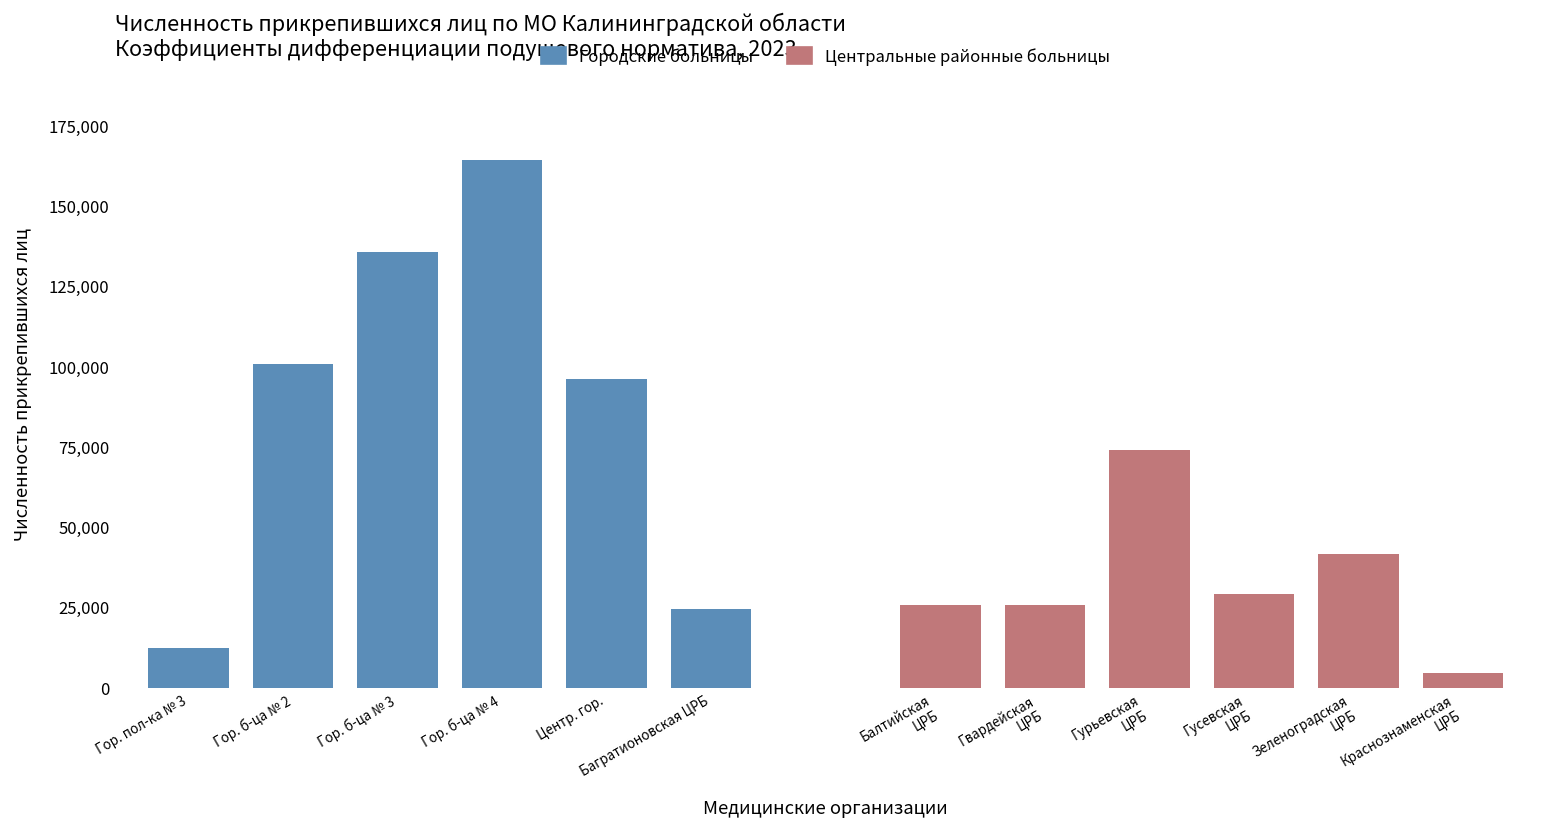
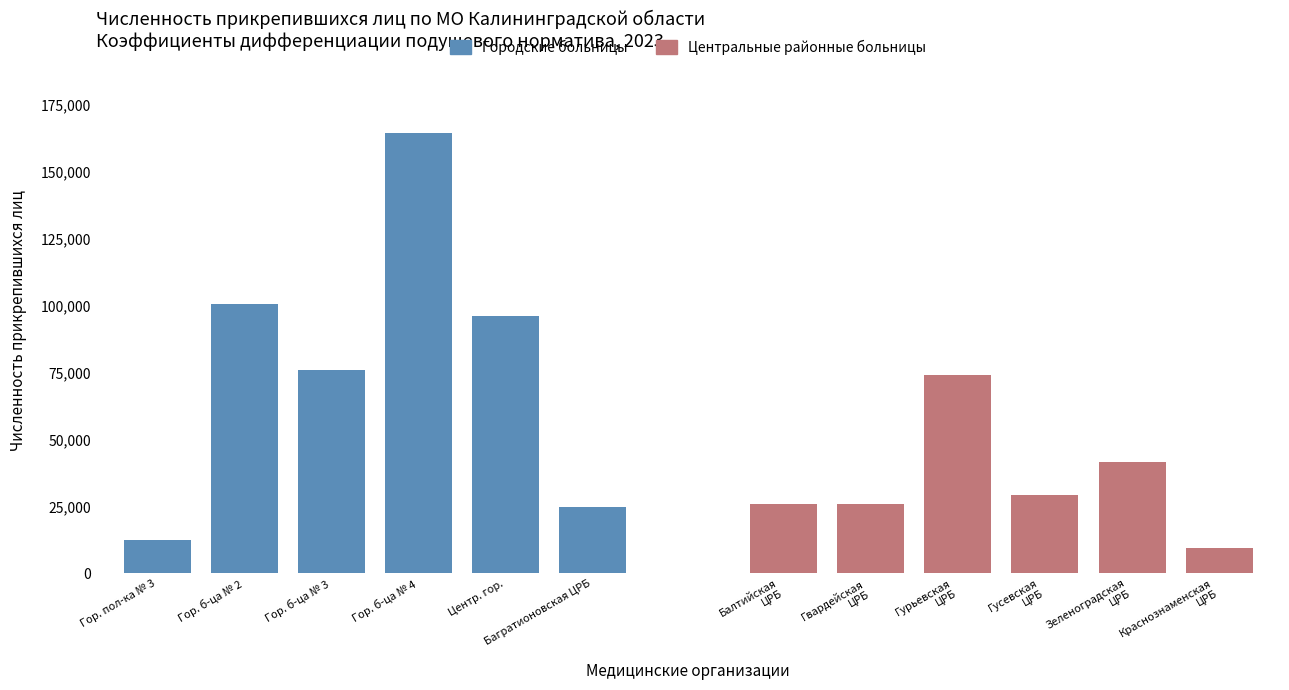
  {
    "Городские больницы": {
      "Гор. пол-ка № 3": "12,000",
      "Гор. б-ца № 2": "101,000",
-     "Гор. б-ца № 3": "136,000",
+     "Гор. б-ца № 3": "76,000",
      "Гор. б-ца № 4": "164,000",
      "Центр. гор.": "96,000",
      "Багратионовская ЦРБ": "25,000"
    },
    "Центральные районные больницы": {
      "Балтийская ЦРБ": "26,000",
      "Гвардейская ЦРБ": "26,000",
      "Гурьевская ЦРБ": "74,000",
      "Гусевская ЦРБ": "29,000",
      "Зеленоградская ЦРБ": "42,000",
-     "Краснознаменская ЦРБ": "5,000"
+     "Краснознаменская ЦРБ": "10,000"
    }
  }
